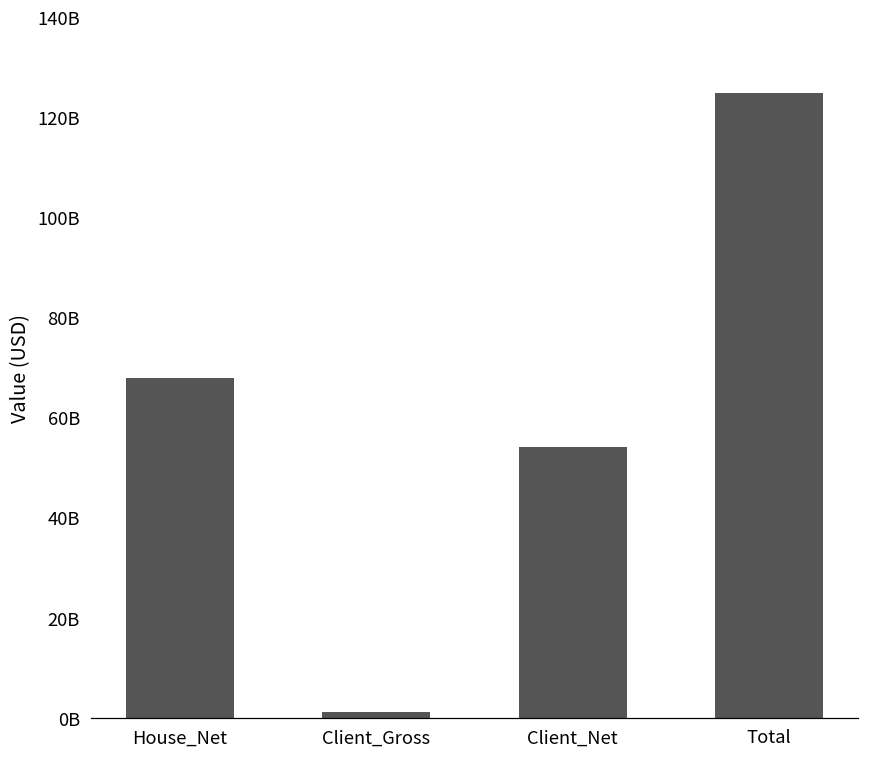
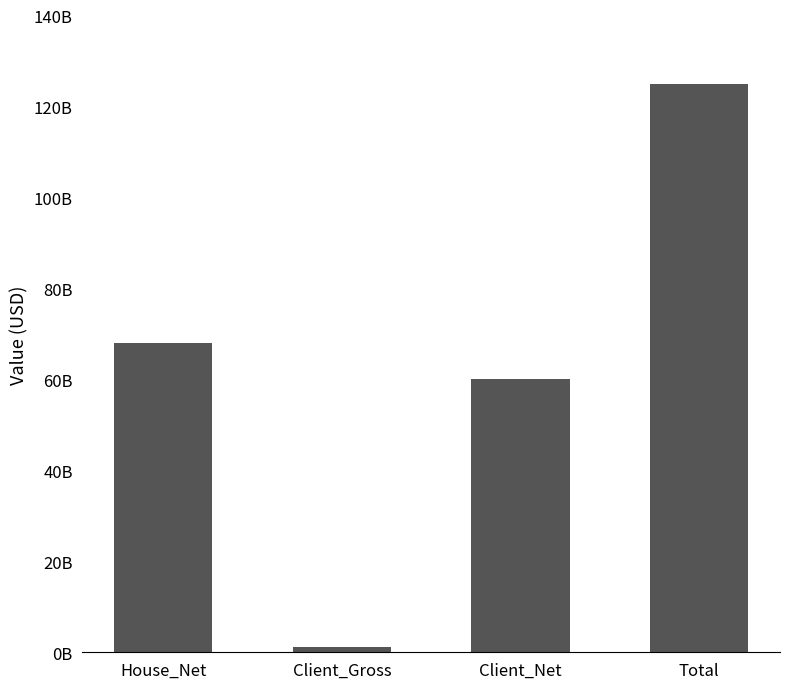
  {
    "House_Net": 68000000000,
    "Client_Gross": 1000000000,
-   "Client_Net": 54000000000,
+   "Client_Net": 60000000000,
    "Total": 125000000000
  }
